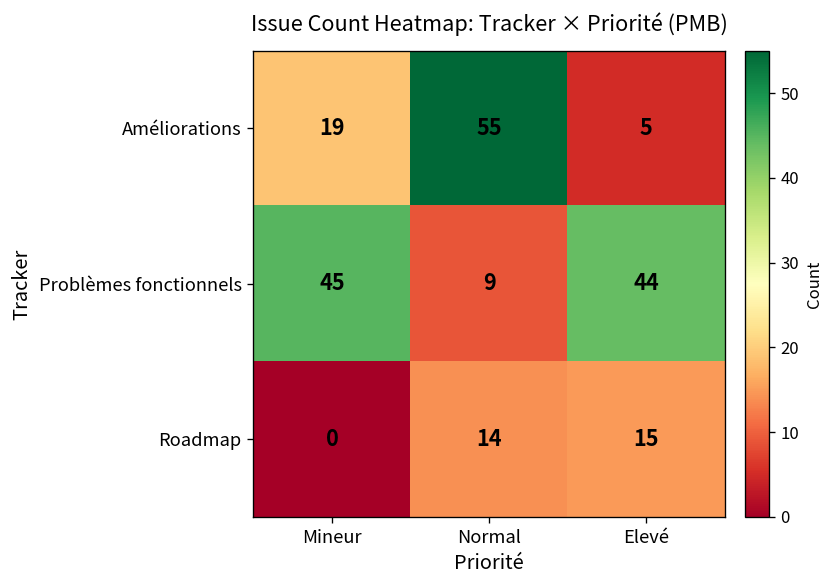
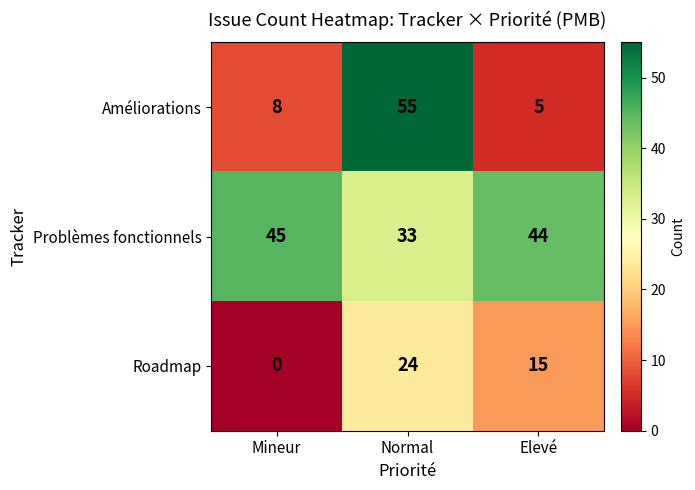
  {
    "Améliorations": {
-     "Mineur": 19,
+     "Mineur": 8,
      "Normal": 55,
      "Elevé": 5
    },
    "Problèmes fonctionnels": {
      "Mineur": 45,
-     "Normal": 9,
+     "Normal": 33,
      "Elevé": 44
    },
    "Roadmap": {
      "Mineur": 0,
-     "Normal": 14,
+     "Normal": 24,
      "Elevé": 15
    }
  }
